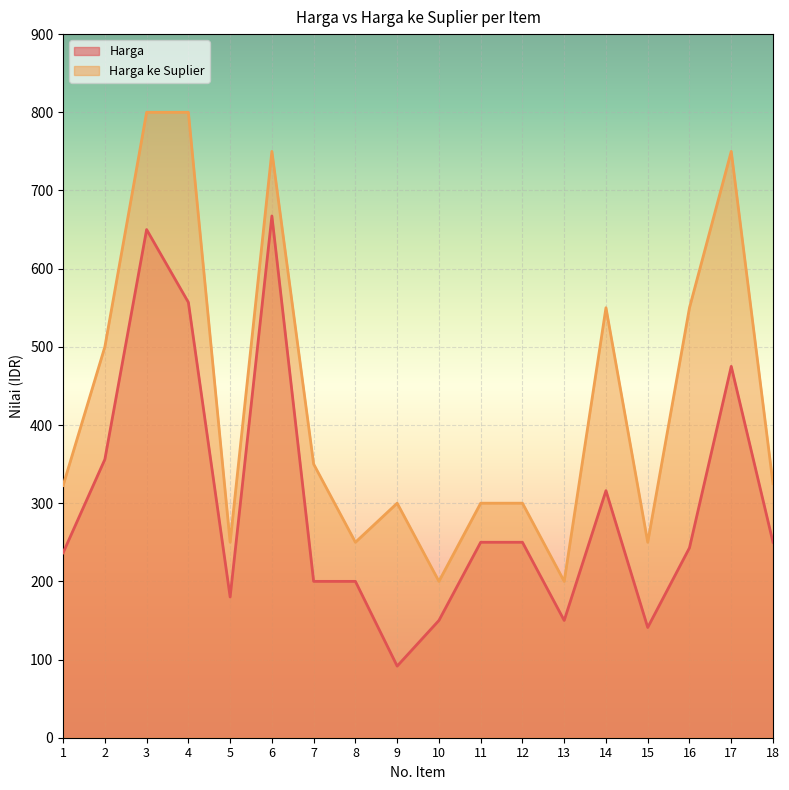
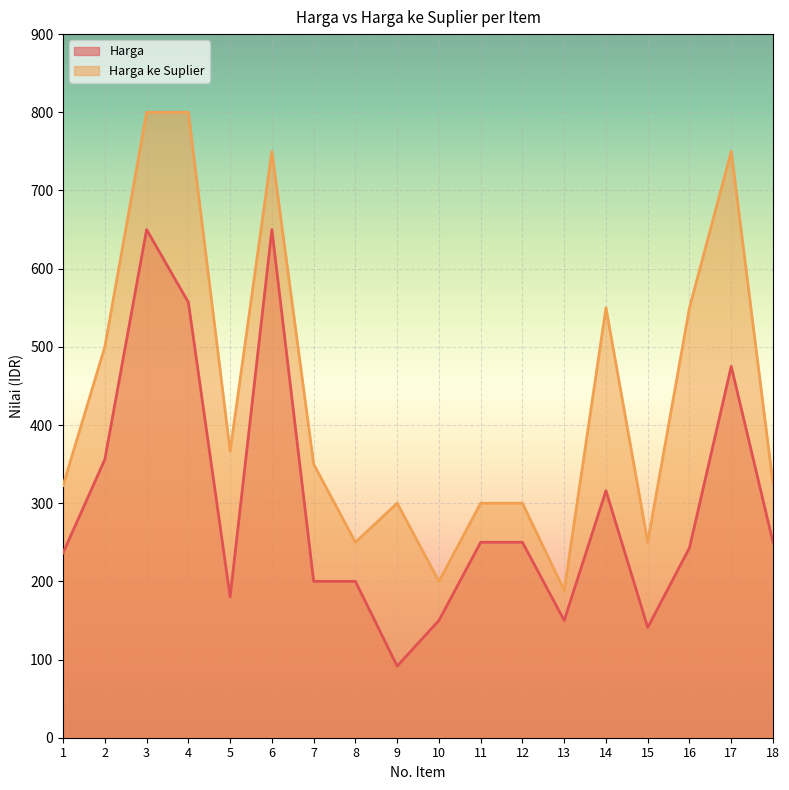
  {
    "Harga": {
      "1": 240,
      "2": 360,
      "3": 650,
      "4": 560,
      "5": 180,
-     "6": 670,
+     "6": 650,
      "7": 200,
      "8": 200,
      "9": 90,
      "10": 150,
      "11": 250,
      "12": 250,
      "13": 150,
      "14": 320,
      "15": 140,
      "16": 240,
      "17": 480,
      "18": 250
    },
    "Harga ke Suplier": {
      "1": 320,
      "2": 500,
      "3": 800,
      "4": 800,
-     "5": 250,
+     "5": 370,
      "6": 750,
      "7": 350,
      "8": 250,
      "9": 300,
      "10": 200,
      "11": 300,
      "12": 300,
-     "13": 200,
+     "13": 190,
      "14": 550,
      "15": 250,
      "16": 550,
      "17": 750,
      "18": 330
    }
  }
